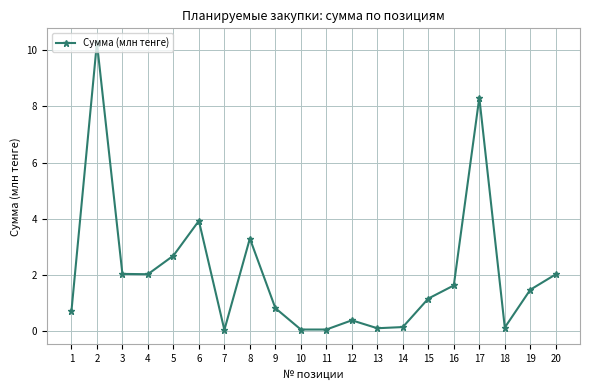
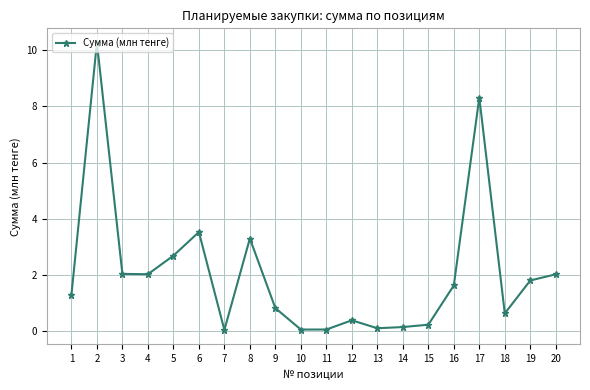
  {
-   "1": 0.7,
+   "1": 1.3,
    "3": 2.0,
    "4": 2.0,
    "5": 2.7,
-   "6": 3.9,
+   "6": 3.5,
    "7": 0.0,
    "8": 3.3,
    "9": 0.8,
    "10": 0.1,
    "11": 0.1,
    "12": 0.4,
    "13": 0.1,
    "14": 0.2,
-   "15": 1.2,
+   "15": 0.2,
    "16": 1.6,
    "17": 8.3,
-   "18": 0.1,
-   "19": 1.5,
+   "18": 0.6,
+   "19": 1.8,
    "20": 2.0
  }
